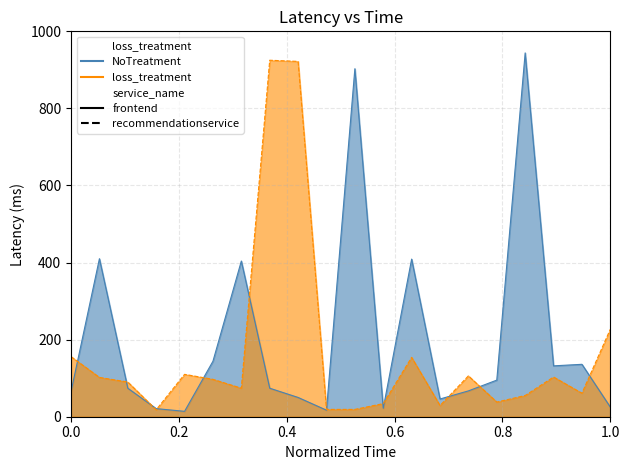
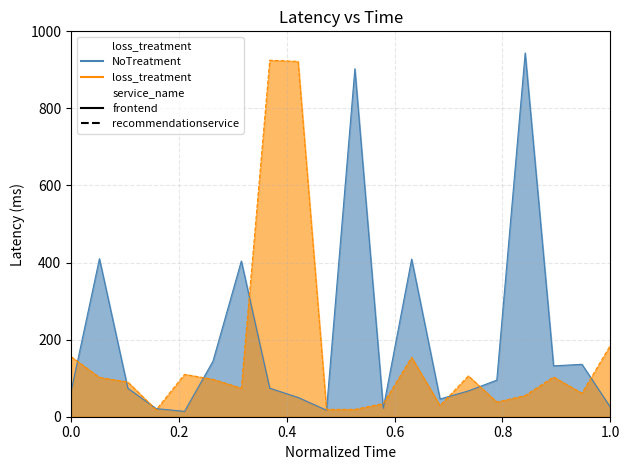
  {
    "NoTreatment": {
      "0.0": 70,
      "1.0": 30
    },
    "loss_treatment": {
      "0.0": 160,
-     "1.0": 230
+     "1.0": 190
    }
  }
